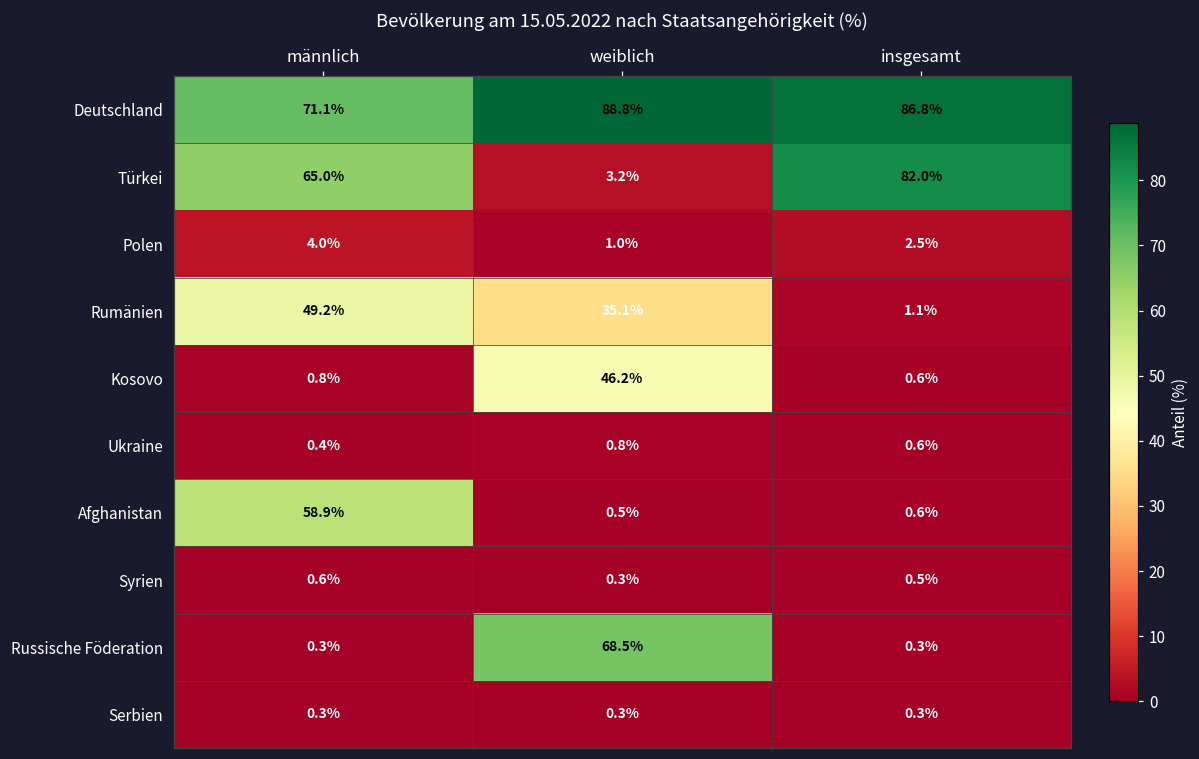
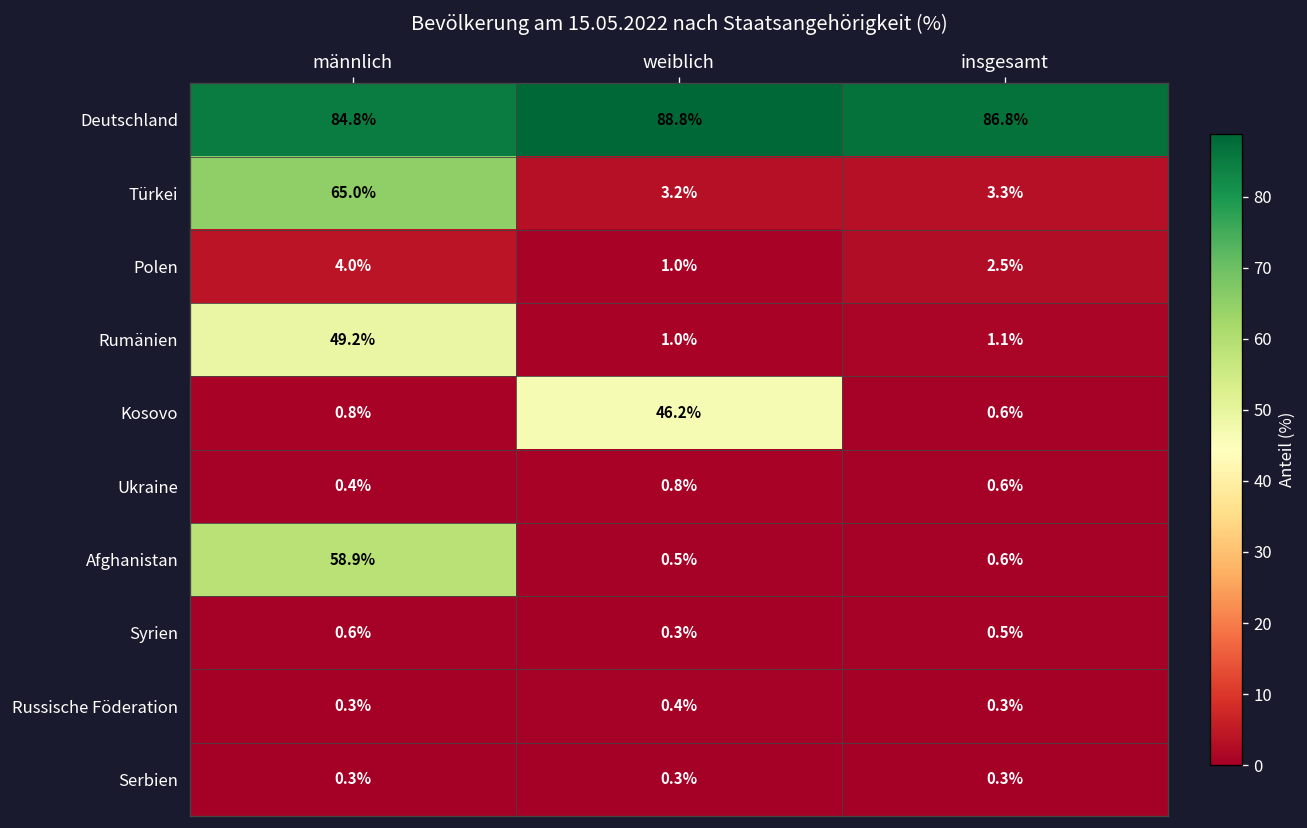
  {
    "Deutschland": {
-     "männlich": "71.1%",
+     "männlich": "84.8%",
      "weiblich": "88.8%",
      "insgesamt": "86.8%"
    },
    "Türkei": {
      "männlich": "65.0%",
      "weiblich": "3.2%",
-     "insgesamt": "82.0%"
+     "insgesamt": "3.3%"
    },
    "Polen": {
      "männlich": "4.0%",
      "weiblich": "1.0%",
      "insgesamt": "2.5%"
    },
    "Rumänien": {
      "männlich": "49.2%",
-     "weiblich": "35.1%",
+     "weiblich": "1.0%",
      "insgesamt": "1.1%"
    },
    "Kosovo": {
      "männlich": "0.8%",
      "weiblich": "46.2%",
      "insgesamt": "0.6%"
    },
    "Ukraine": {
      "männlich": "0.4%",
      "weiblich": "0.8%",
      "insgesamt": "0.6%"
    },
    "Afghanistan": {
      "männlich": "58.9%",
      "weiblich": "0.5%",
      "insgesamt": "0.6%"
    },
    "Syrien": {
      "männlich": "0.6%",
      "weiblich": "0.3%",
      "insgesamt": "0.5%"
    },
    "Russische Föderation": {
      "männlich": "0.3%",
-     "weiblich": "68.5%",
+     "weiblich": "0.4%",
      "insgesamt": "0.3%"
    },
    "Serbien": {
      "männlich": "0.3%",
      "weiblich": "0.3%",
      "insgesamt": "0.3%"
    }
  }
